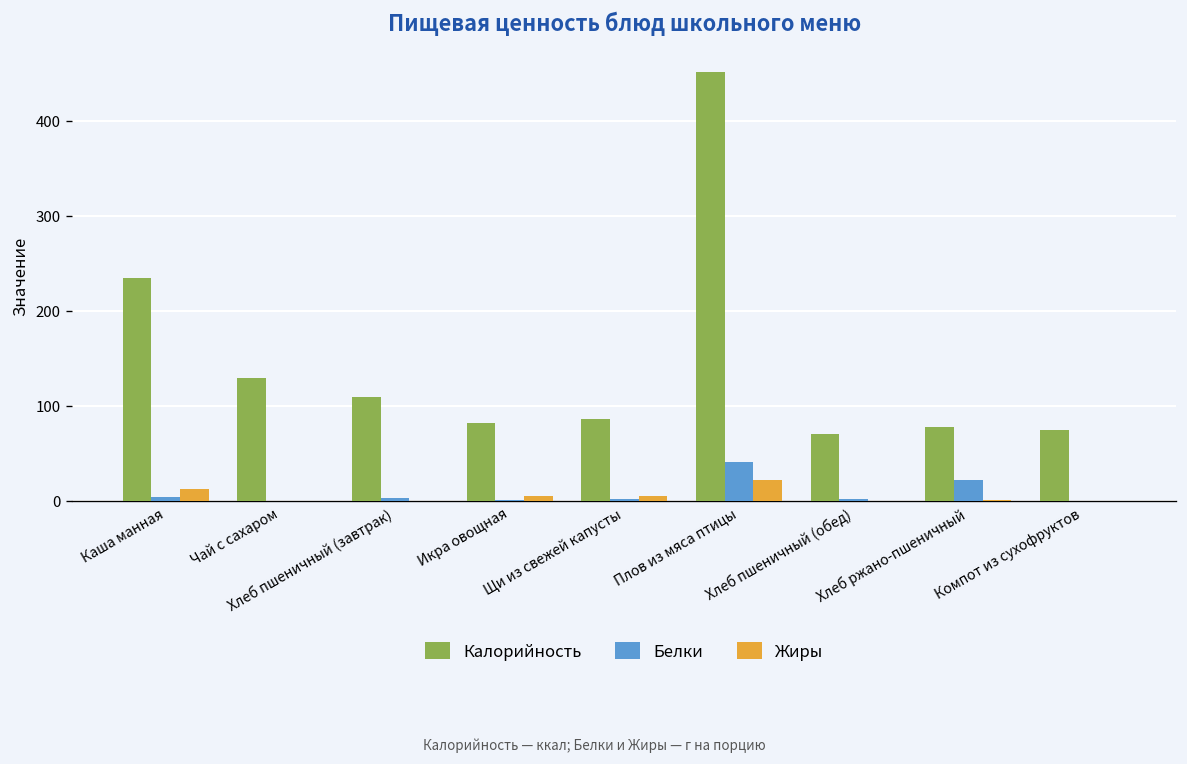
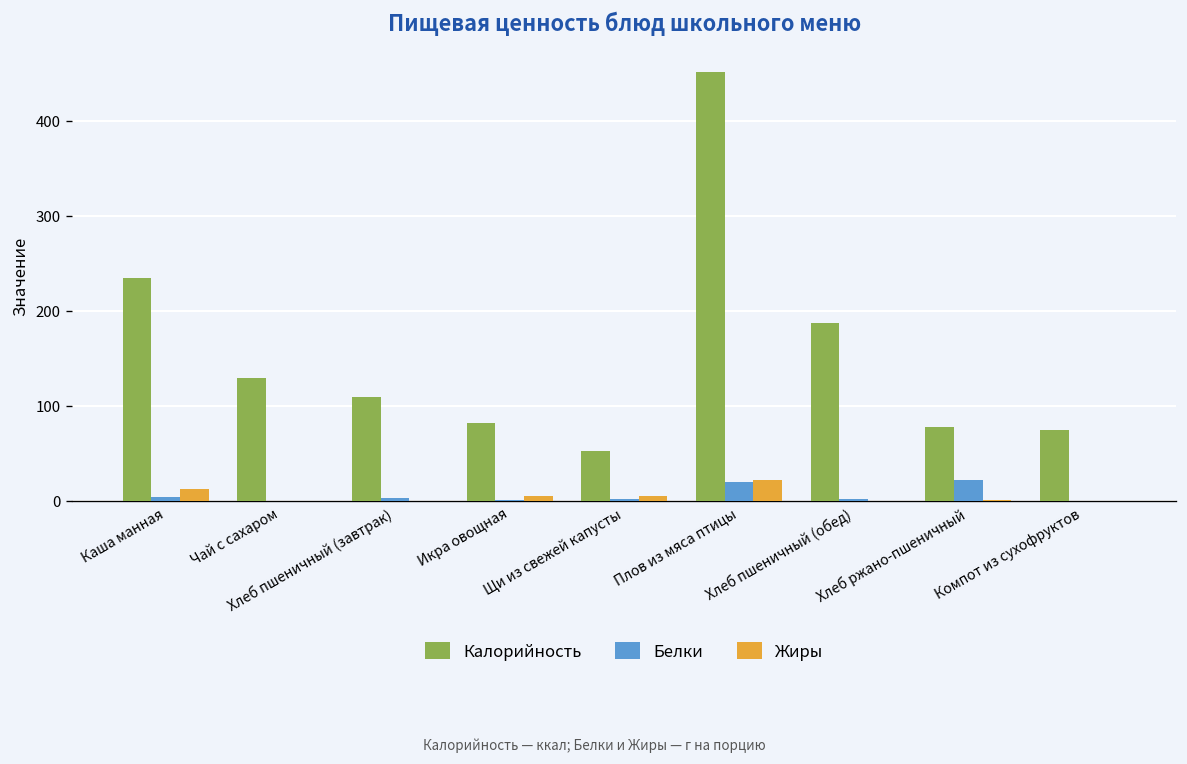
  {
    "Калорийность": {
      "Каша манная": 240,
      "Чай с сахаром": 130,
      "Хлеб пшеничный (завтрак)": 110,
      "Икра овощная": 80,
-     "Щи из свежей капусты": 90,
+     "Щи из свежей капусты": 50,
      "Плов из мяса птицы": 450,
-     "Хлеб пшеничный (обед)": 70,
+     "Хлеб пшеничный (обед)": 190,
      "Хлеб ржано-пшеничный": 80,
      "Компот из сухофруктов": 80
    },
    "Белки": {
      "Каша манная": 0,
-     "Плов из мяса птицы": 40,
+     "Плов из мяса птицы": 20,
      "Хлеб ржано-пшеничный": 20
    },
    "Жиры": {
      "Каша манная": 10,
      "Икра овощная": 10,
      "Щи из свежей капусты": 10,
      "Плов из мяса птицы": 20
    }
  }
